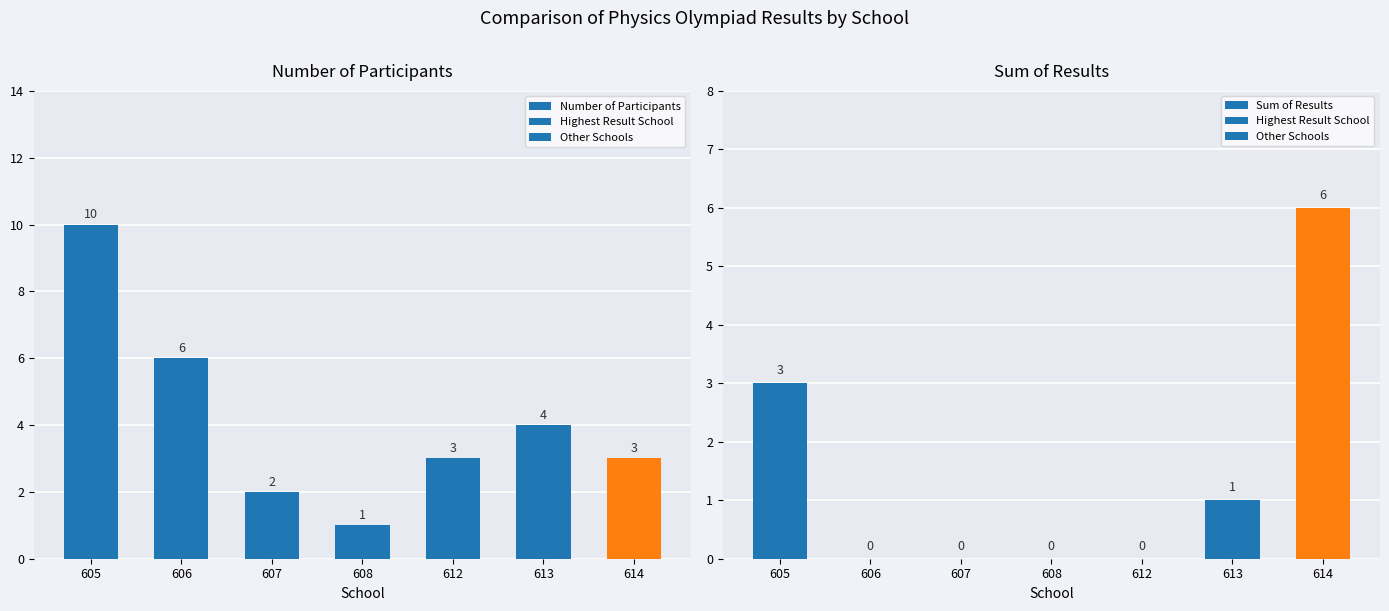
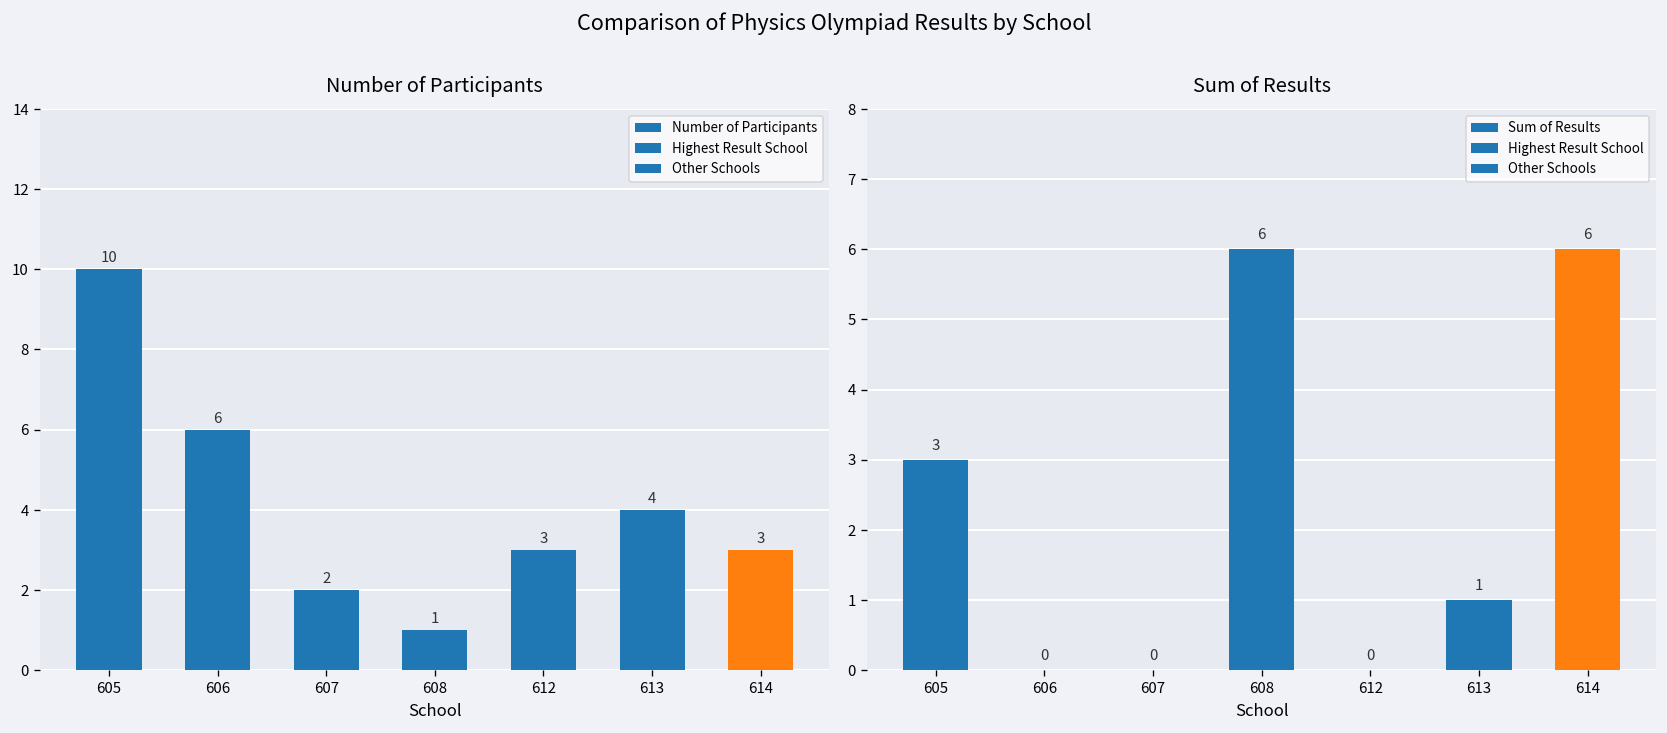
  {
    "Number of Participants": {
      "605": 10,
      "606": 6,
      "607": 2,
      "608": 1,
      "612": 3,
      "613": 4,
      "614": 3
    },
    "Sum of Results": {
      "605": 3,
      "606": 0,
      "607": 0,
-     "608": 0,
+     "608": 6,
      "612": 0,
      "613": 1,
      "614": 6
    }
  }
